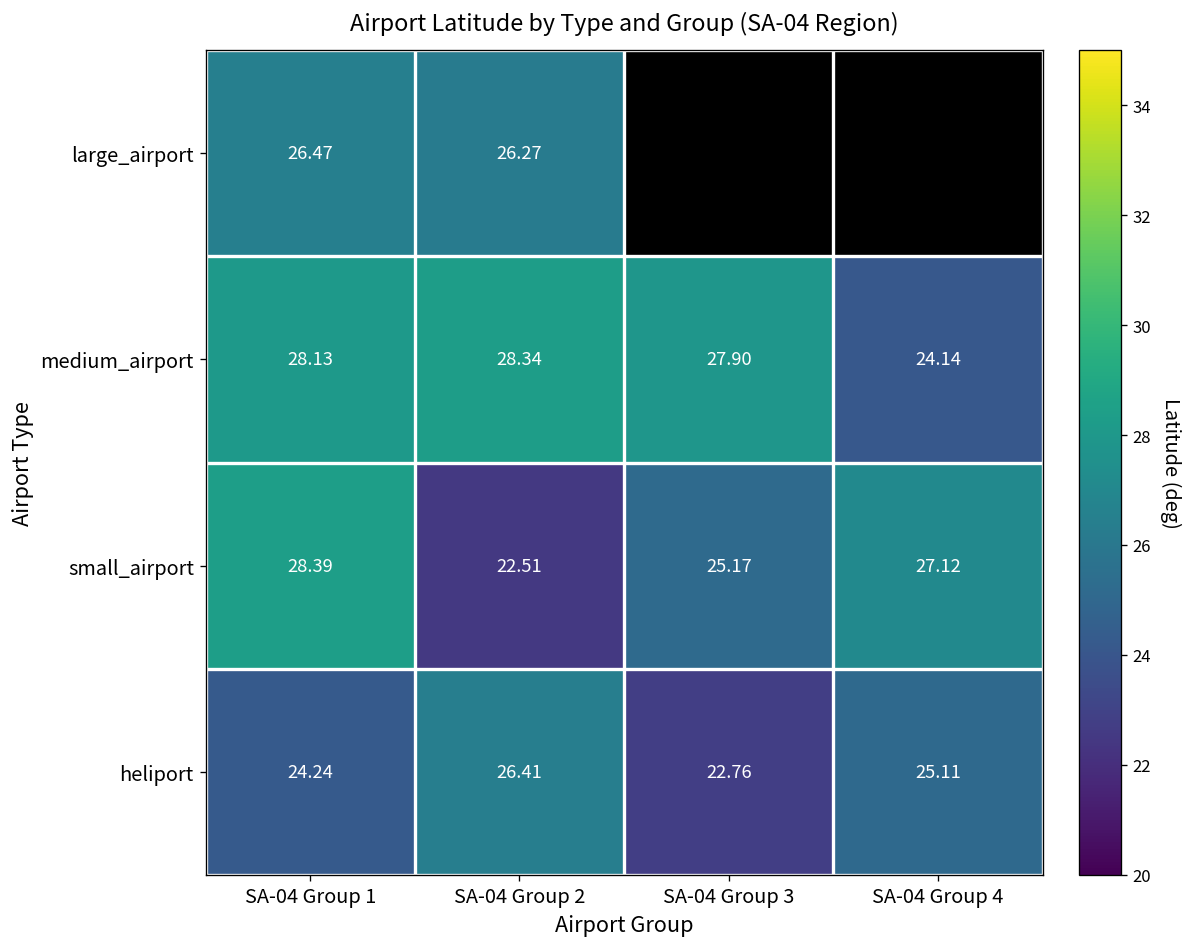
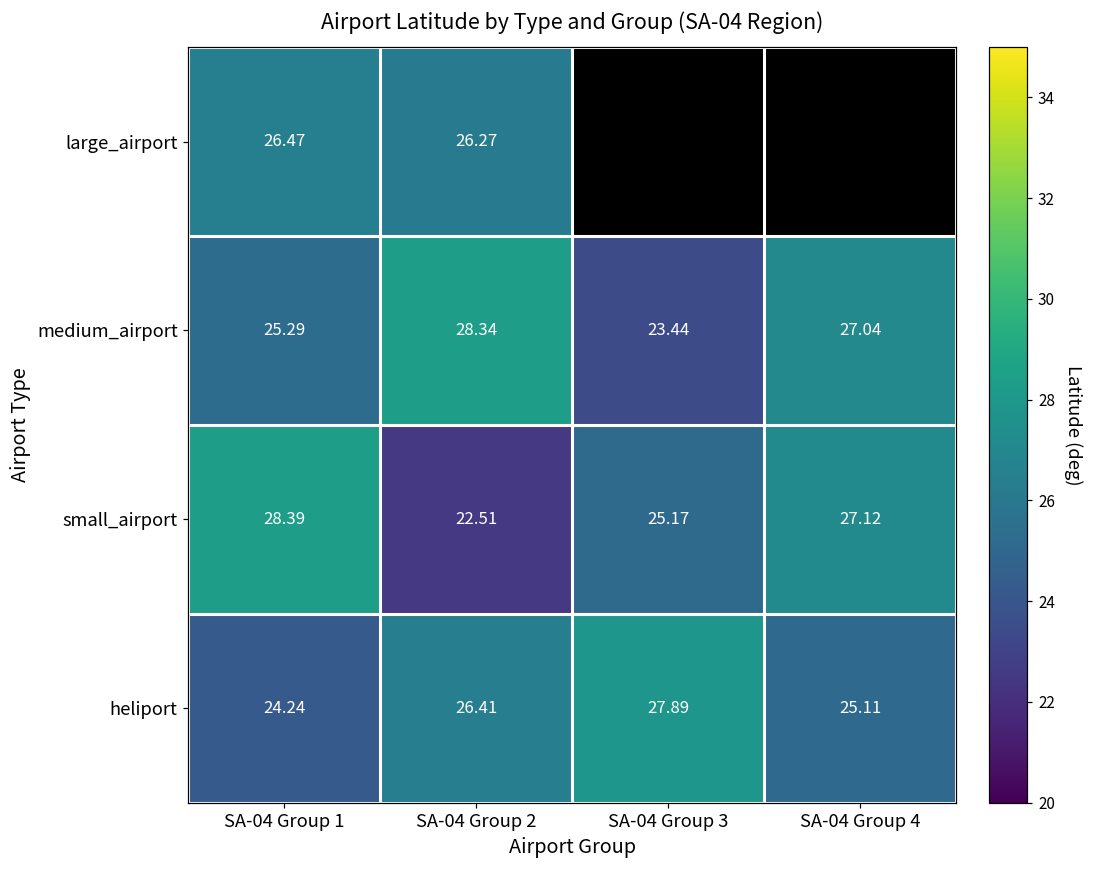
  {
    "large_airport": {
      "SA-04 Group 1": 26.47,
      "SA-04 Group 2": 26.27
    },
    "medium_airport": {
-     "SA-04 Group 1": 28.13,
+     "SA-04 Group 1": 25.29,
      "SA-04 Group 2": 28.34,
-     "SA-04 Group 3": 27.90,
-     "SA-04 Group 4": 24.14
+     "SA-04 Group 3": 23.44,
+     "SA-04 Group 4": 27.04
    },
    "small_airport": {
      "SA-04 Group 1": 28.39,
      "SA-04 Group 2": 22.51,
      "SA-04 Group 3": 25.17,
      "SA-04 Group 4": 27.12
    },
    "heliport": {
      "SA-04 Group 1": 24.24,
      "SA-04 Group 2": 26.41,
-     "SA-04 Group 3": 22.76,
+     "SA-04 Group 3": 27.89,
      "SA-04 Group 4": 25.11
    }
  }
